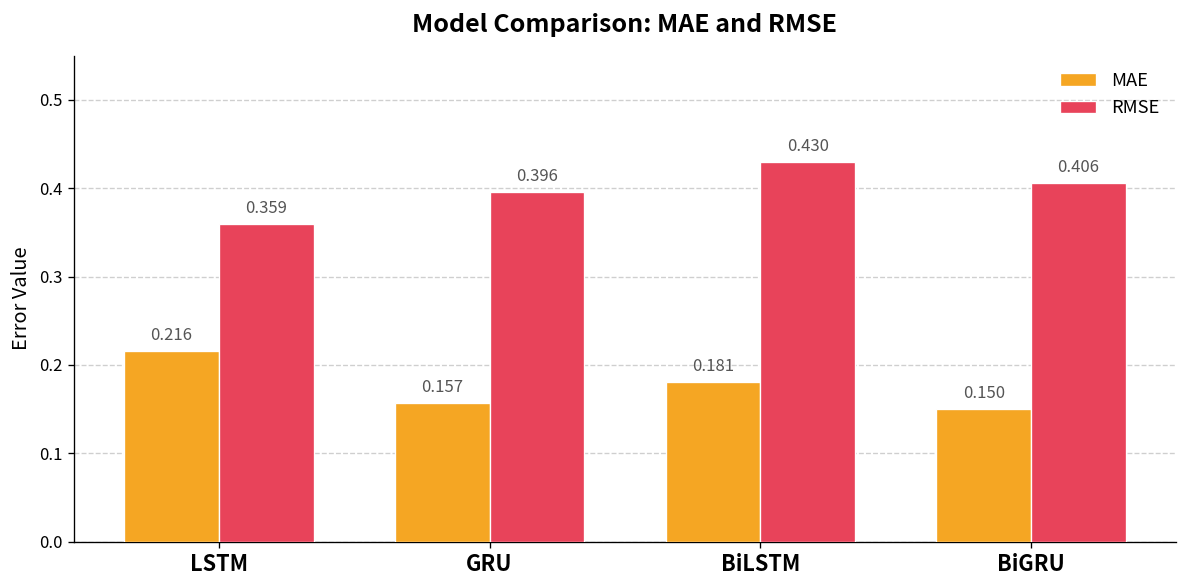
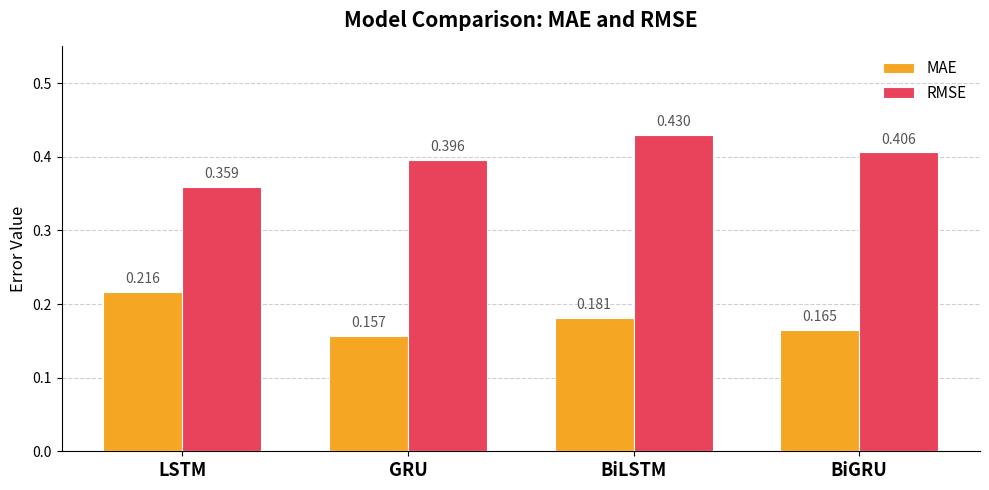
  {
    "MAE": {
      "LSTM": 0.216,
      "GRU": 0.157,
      "BiLSTM": 0.181,
-     "BiGRU": 0.150
+     "BiGRU": 0.165
    },
    "RMSE": {
      "LSTM": 0.359,
      "GRU": 0.396,
      "BiLSTM": 0.430,
      "BiGRU": 0.406
    }
  }
